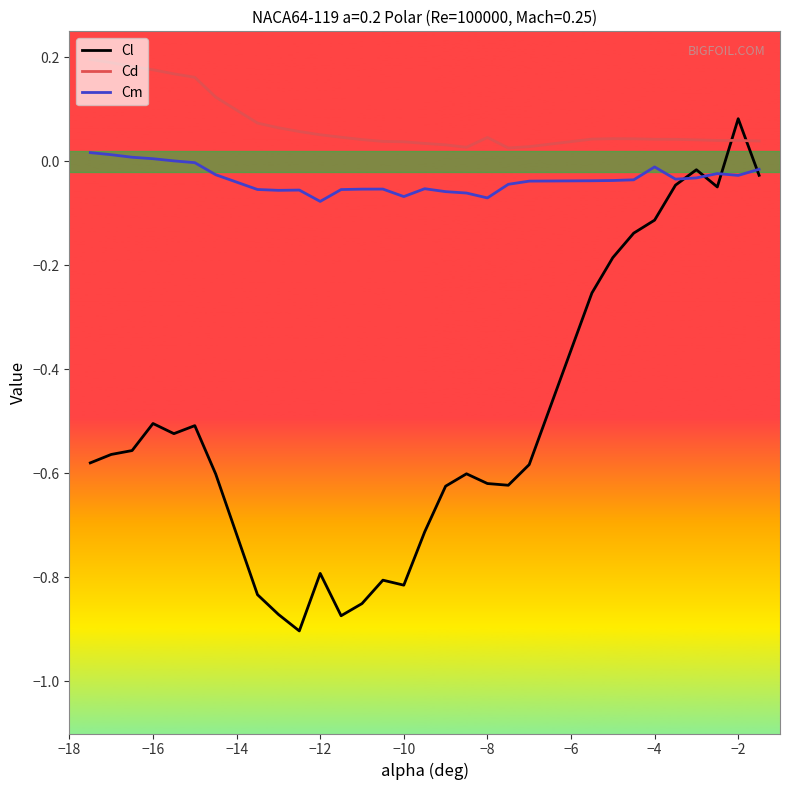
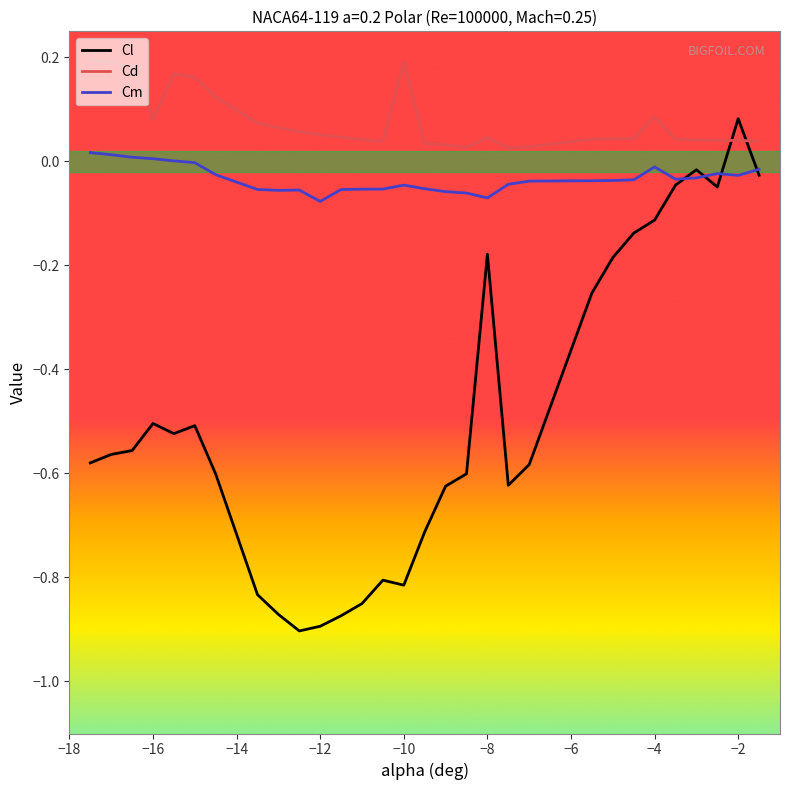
  {
    "Cl": {
      "−16": -0.50,
-     "−12": -0.79,
+     "−12": -0.89,
      "−10": -0.81,
-     "−8": -0.62,
+     "−8": -0.18,
      "−4": -0.11,
      "−2": 0.08
    },
    "Cd": {
-     "−16": 0.18,
+     "−16": 0.08,
      "−12": 0.05,
-     "−10": 0.04,
+     "−10": 0.19,
      "−8": 0.05,
-     "−4": 0.04,
+     "−4": 0.09,
      "−2": 0.04
    },
    "Cm": {
      "−12": -0.08,
-     "−10": -0.07,
+     "−10": -0.05,
      "−8": -0.07,
      "−2": -0.03
    }
  }
